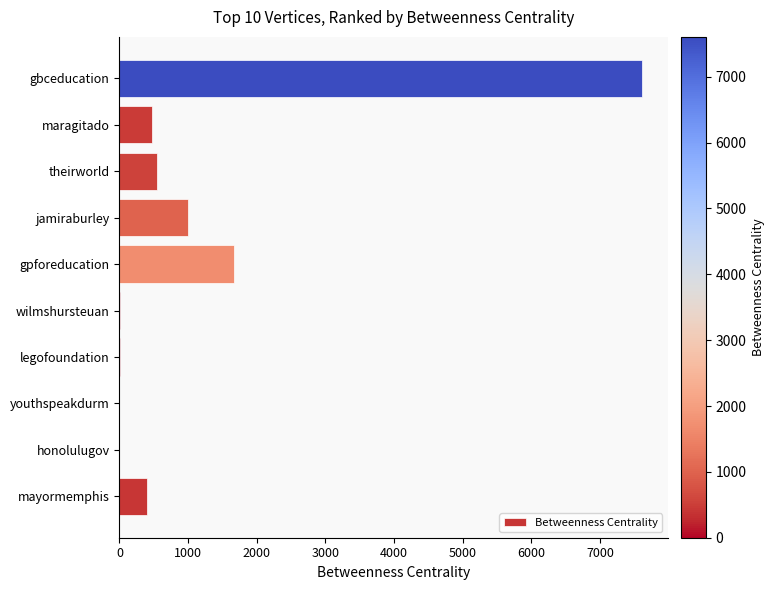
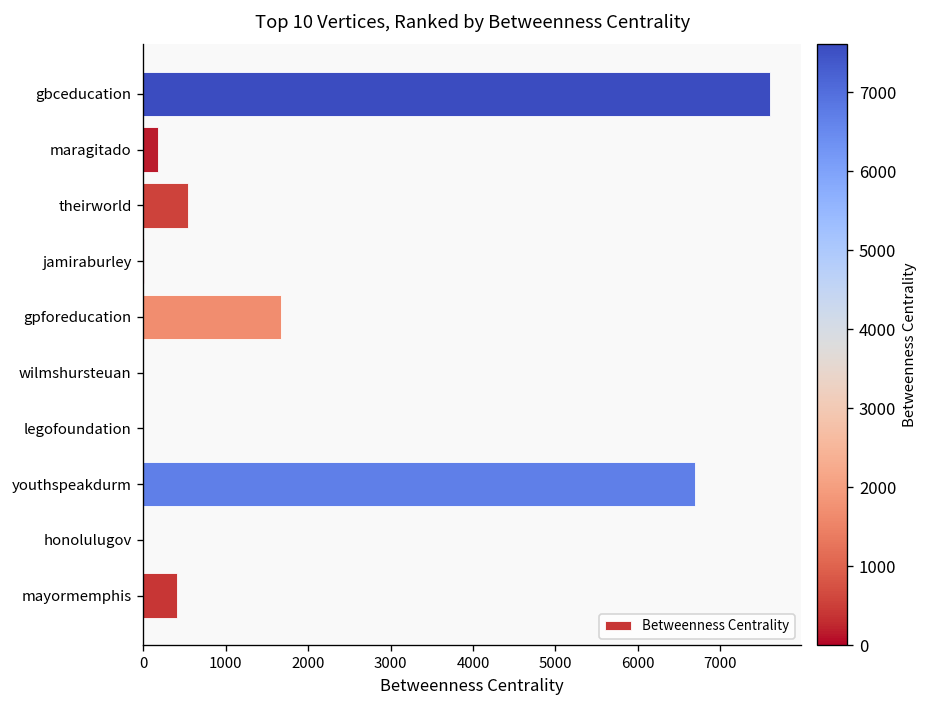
  {
    "gbceducation": 7600,
-   "maragitado": 500,
+   "maragitado": 200,
    "theirworld": 500,
-   "jamiraburley": 1000,
+   "jamiraburley": 0,
    "gpforeducation": 1700,
-   "youthspeakdurm": 0,
+   "youthspeakdurm": 6700,
    "honolulugov": 0,
    "mayormemphis": 400
  }
